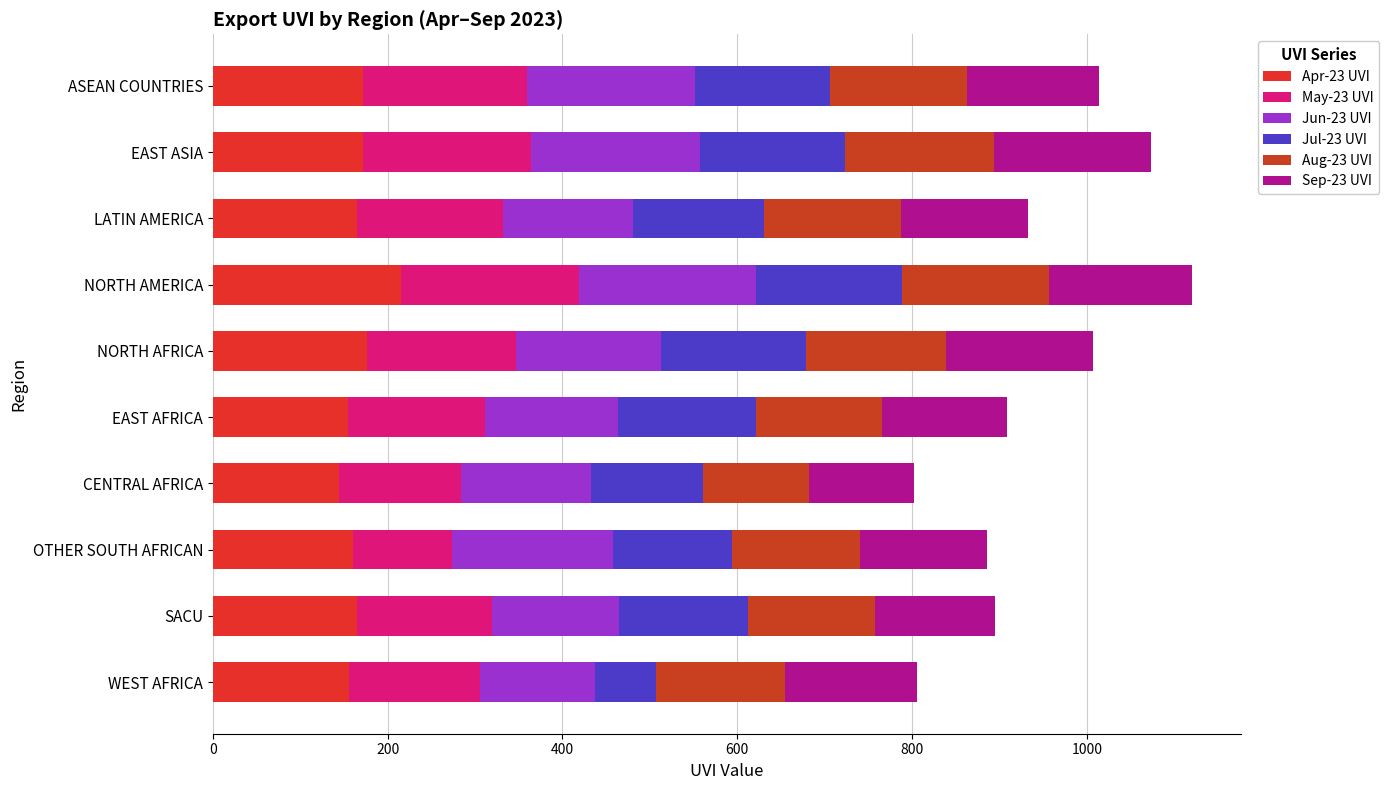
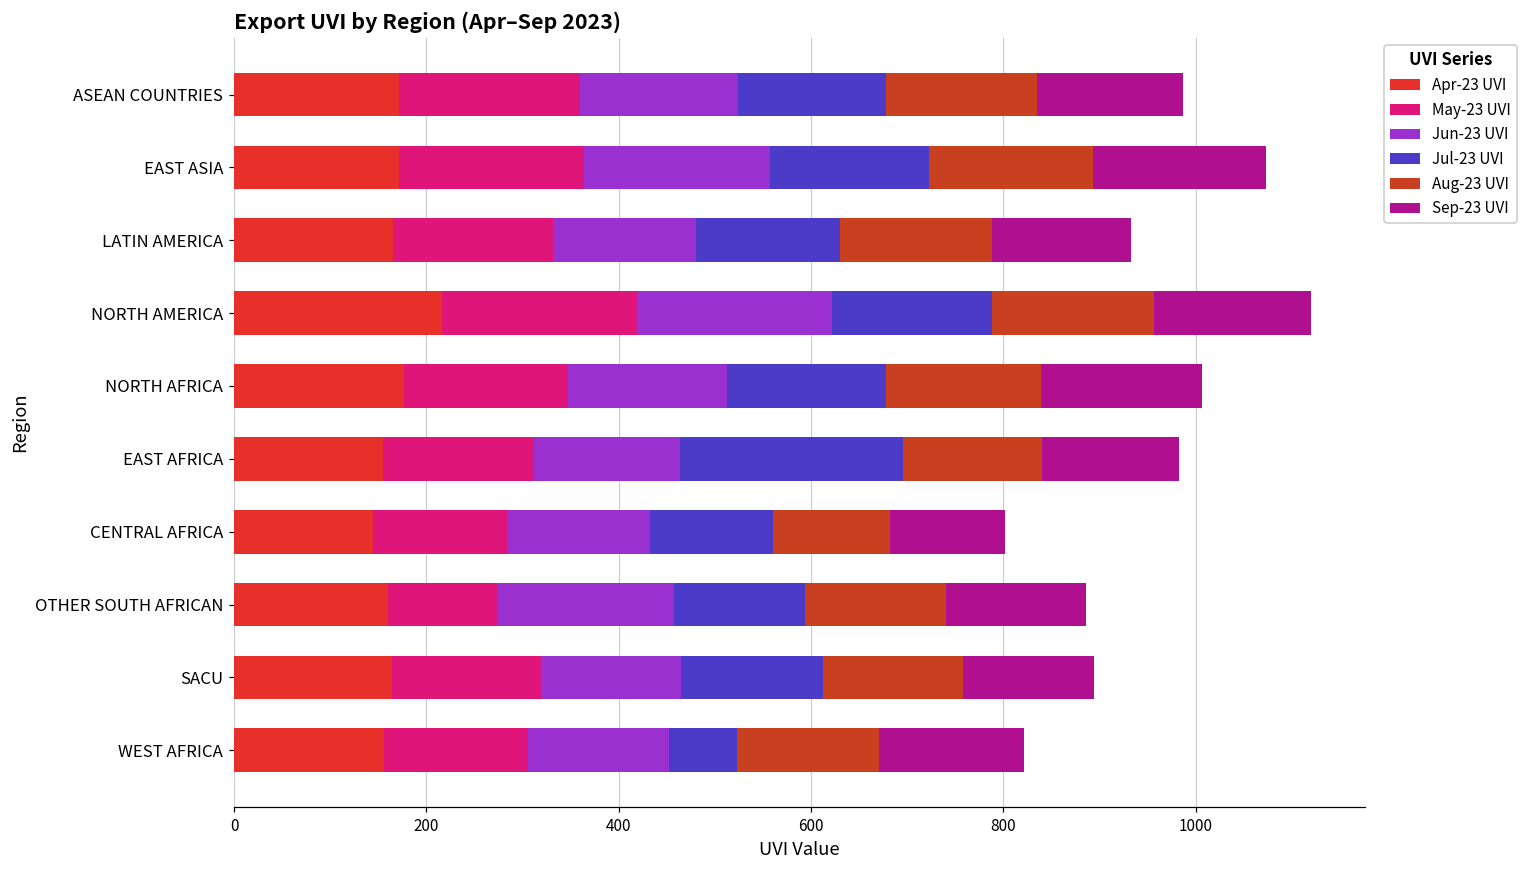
  {
    "Jun-23 UVI": {
-     "ASEAN COUNTRIES": 190,
+     "ASEAN COUNTRIES": 160,
      "EAST ASIA": 190,
      "LATIN AMERICA": 150,
      "NORTH AMERICA": 200,
      "NORTH AFRICA": 170,
      "EAST AFRICA": 150,
      "CENTRAL AFRICA": 150,
      "OTHER SOUTH AFRICAN": 180,
      "SACU": 150,
-     "WEST AFRICA": 130
+     "WEST AFRICA": 150
    },
    "Jul-23 UVI": {
      "ASEAN COUNTRIES": 150,
      "EAST ASIA": 160,
      "LATIN AMERICA": 150,
      "NORTH AMERICA": 170,
      "NORTH AFRICA": 170,
-     "EAST AFRICA": 160,
+     "EAST AFRICA": 230,
      "CENTRAL AFRICA": 130,
      "OTHER SOUTH AFRICAN": 140,
      "SACU": 150,
      "WEST AFRICA": 70
    }
  }
